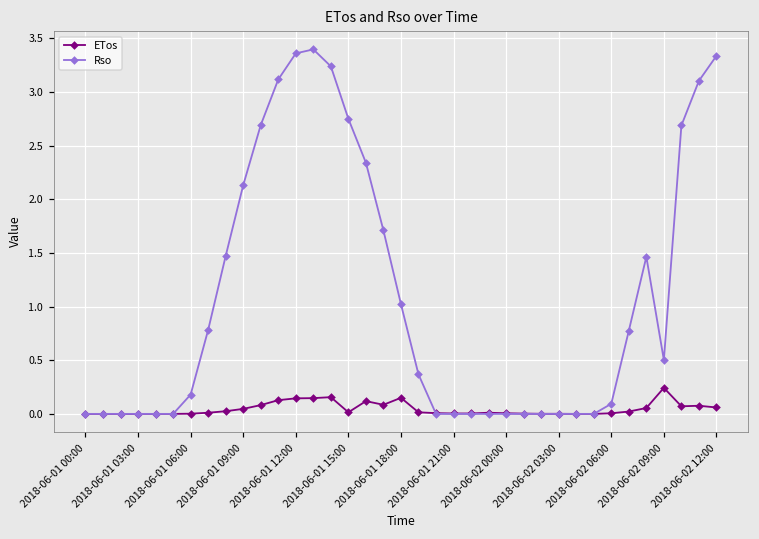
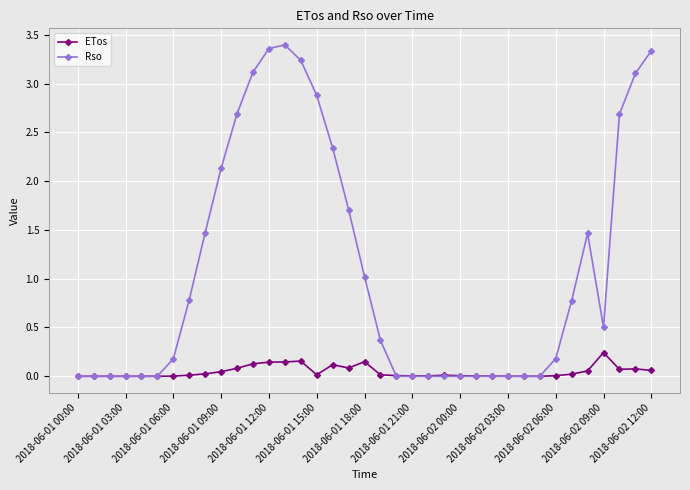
  {
    "ETos": {
      "2018-06-01 06:00": 0.0,
      "2018-06-01 09:00": 0.0,
      "2018-06-01 12:00": 0.1,
      "2018-06-01 15:00": 0.0,
      "2018-06-01 18:00": 0.2,
      "2018-06-02 06:00": 0.0,
      "2018-06-02 09:00": 0.2,
      "2018-06-02 12:00": 0.1
    },
    "Rso": {
      "2018-06-01 06:00": 0.2,
      "2018-06-01 09:00": 2.1,
      "2018-06-01 12:00": 3.4,
-     "2018-06-01 15:00": 2.7,
+     "2018-06-01 15:00": 2.9,
      "2018-06-01 18:00": 1.0,
-     "2018-06-02 06:00": 0.1,
+     "2018-06-02 06:00": 0.2,
      "2018-06-02 09:00": 0.5,
      "2018-06-02 12:00": 3.3
    }
  }
